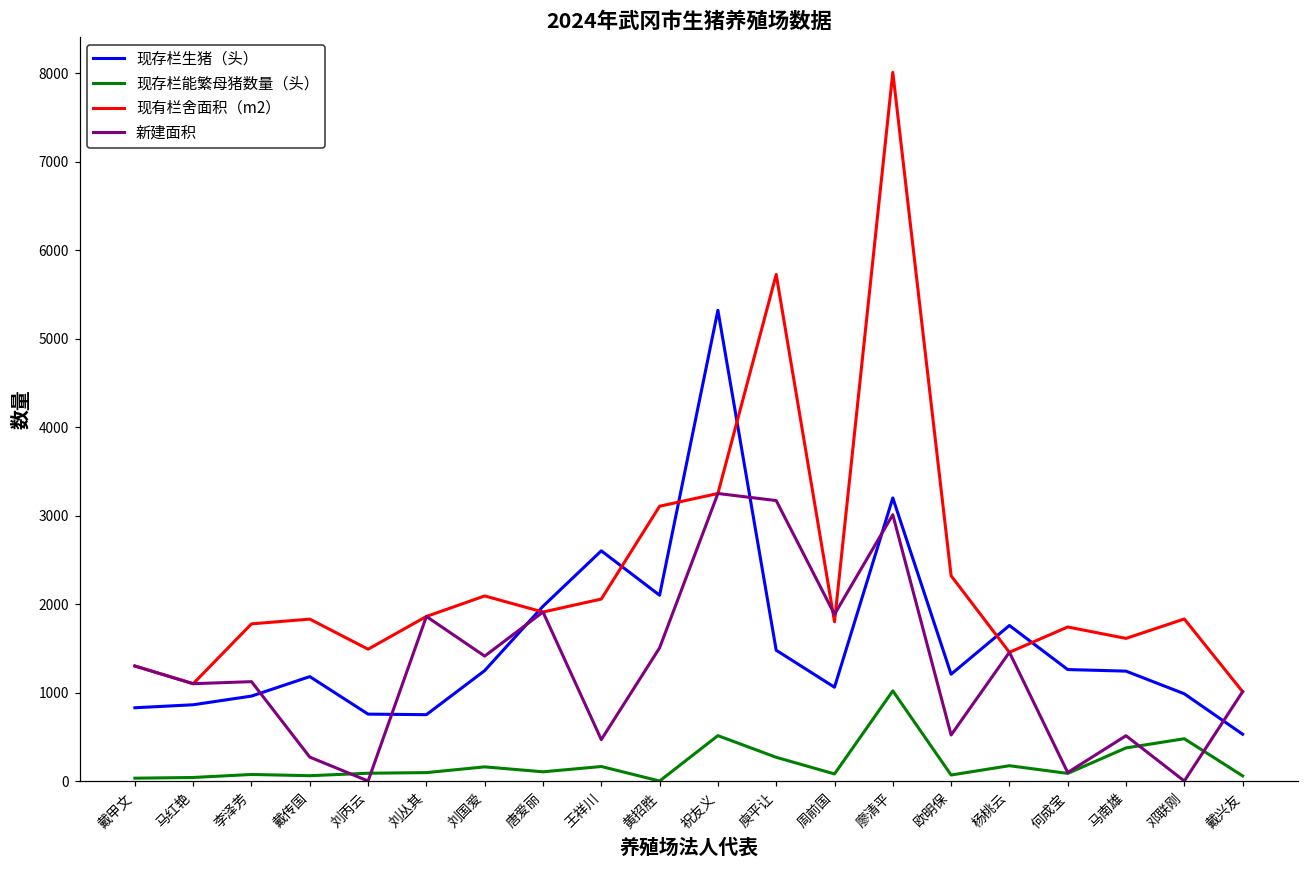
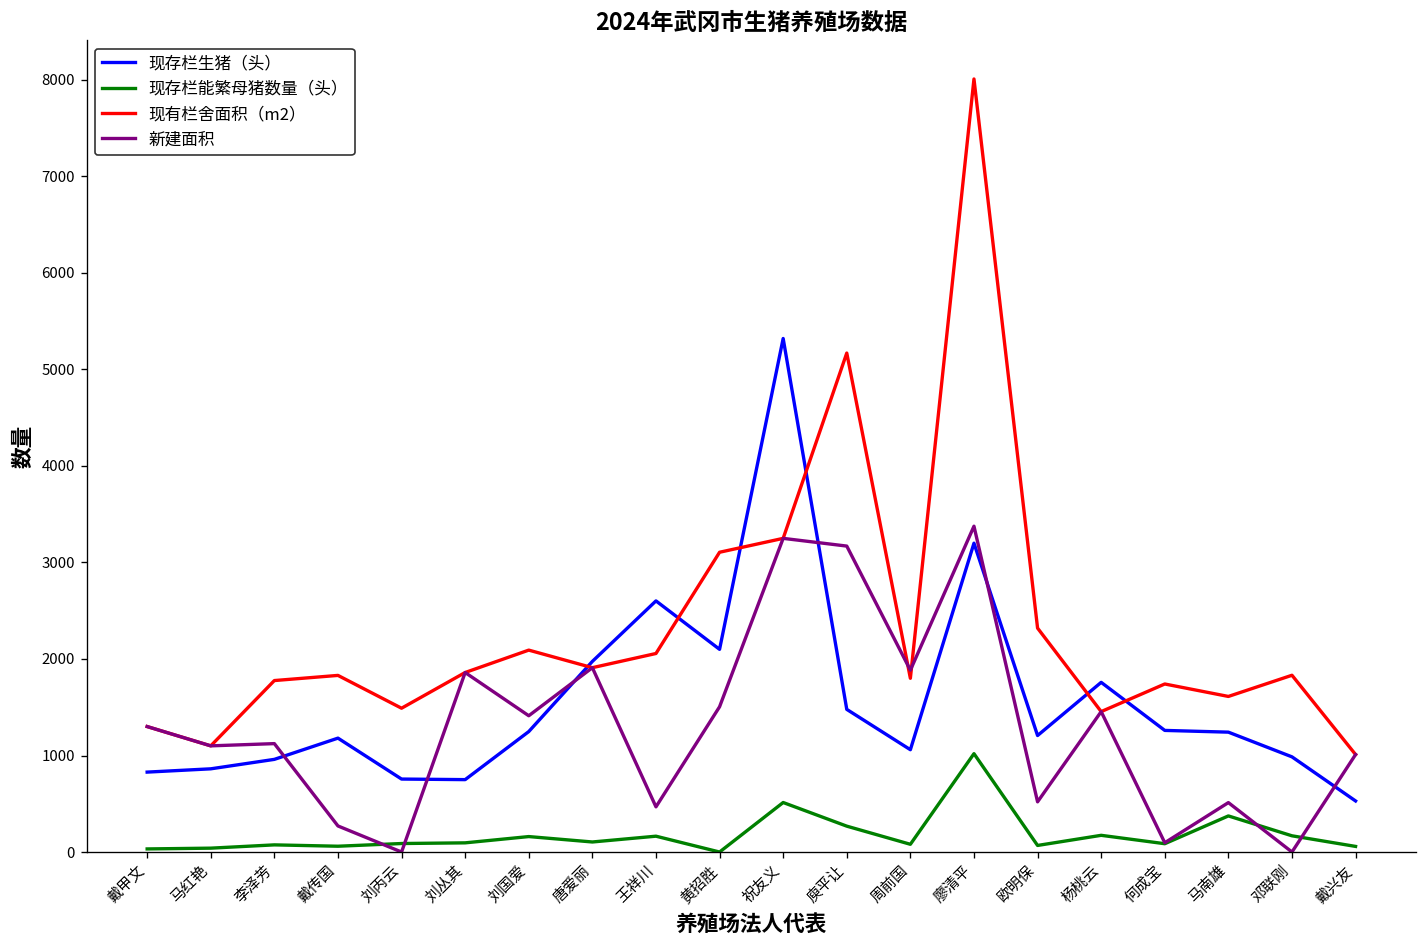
  {
    "现存栏生猪（头）": {
      "戴甲文": 800,
      "马红艳": 900,
      "李泽芳": 1000,
      "戴传国": 1200,
      "刘丙云": 800,
      "刘丛其": 800,
      "刘国爱": 1200,
      "唐爱丽": 2000,
      "王祥川": 2600,
      "黄招胜": 2100,
      "祝友义": 5300,
      "庾平让": 1500,
      "周前国": 1100,
      "廖清平": 3200,
      "欧明保": 1200,
      "杨桃云": 1800,
      "何成宝": 1300,
      "马南雄": 1200,
      "邓联刚": 1000,
      "戴兴友": 500
    },
    "现存栏能繁母猪数量（头）": {
      "戴甲文": 0,
      "马红艳": 0,
      "李泽芳": 100,
      "戴传国": 100,
      "刘丙云": 100,
      "刘丛其": 100,
      "刘国爱": 200,
      "唐爱丽": 100,
      "王祥川": 200,
      "黄招胜": 0,
      "祝友义": 500,
      "庾平让": 300,
      "周前国": 100,
      "廖清平": 1000,
      "欧明保": 100,
      "杨桃云": 200,
      "马南雄": 400,
-     "邓联刚": 500,
+     "邓联刚": 200,
      "戴兴友": 100
    },
    "现有栏舍面积（m2）": {
      "李泽芳": 1800,
      "戴传国": 1800,
      "刘丙云": 1500,
      "刘国爱": 2100,
      "王祥川": 2100,
      "黄招胜": 3100,
-     "庾平让": 5700,
+     "庾平让": 5200,
      "周前国": 1800,
      "廖清平": 8000,
      "欧明保": 2300,
      "何成宝": 1700,
      "马南雄": 1600,
      "邓联刚": 1800
    },
    "新建面积": {
      "李泽芳": 1100,
      "戴传国": 300,
      "刘丙云": 0,
      "刘国爱": 1400,
      "王祥川": 500,
      "黄招胜": 1500,
      "庾平让": 3200,
      "周前国": 1900,
-     "廖清平": 3000,
+     "廖清平": 3400,
      "欧明保": 500,
      "马南雄": 500,
      "邓联刚": 0
    }
  }
